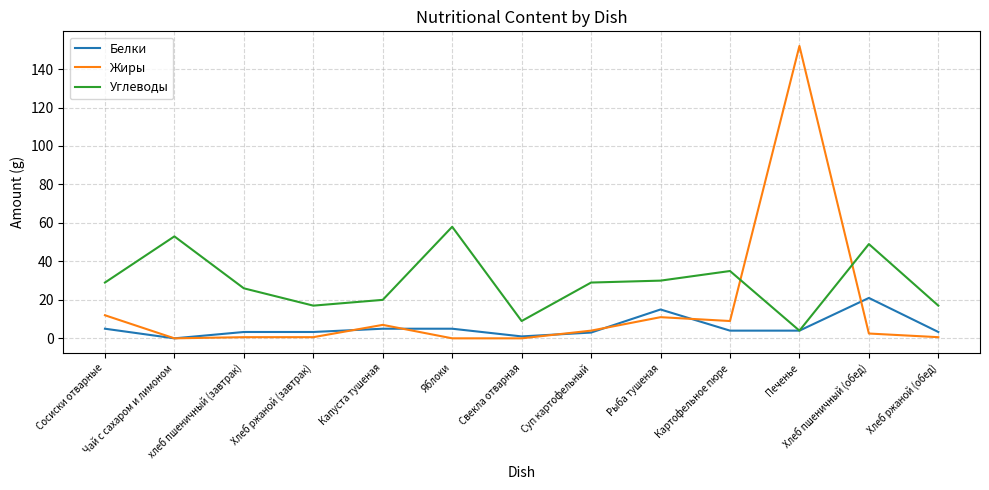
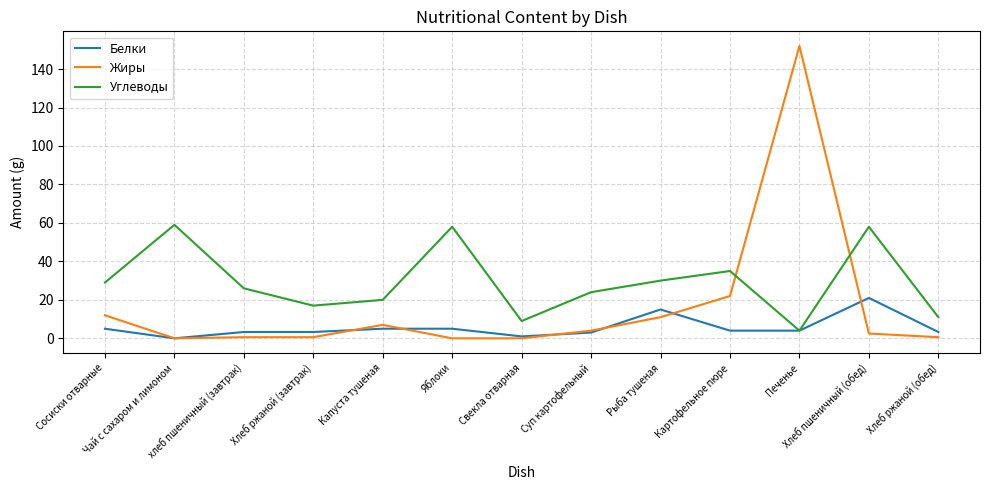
  {
    "Белки": {
      "Сосиски отварные": 5,
      "хлеб пшеничный (завтрак)": 3,
      "Хлеб ржаной (завтрак)": 3,
      "Капуста тушеная": 5,
      "Яблоки": 5,
      "Рыба тушеная": 15,
      "Картофельное пюре": 4,
      "Хлеб пшеничный (обед)": 21,
      "Хлеб ржаной (обед)": 3
    },
    "Жиры": {
      "Сосиски отварные": 12,
      "хлеб пшеничный (завтрак)": 1,
      "Хлеб ржаной (завтрак)": 1,
      "Капуста тушеная": 7,
      "Яблоки": 0,
      "Рыба тушеная": 11,
-     "Картофельное пюре": 9,
+     "Картофельное пюре": 22,
      "Печенье": 152,
      "Хлеб пшеничный (обед)": 3,
      "Хлеб ржаной (обед)": 1
    },
    "Углеводы": {
      "Сосиски отварные": 29,
-     "Чай с сахаром и лимоном": 53,
+     "Чай с сахаром и лимоном": 59,
      "хлеб пшеничный (завтрак)": 26,
      "Хлеб ржаной (завтрак)": 17,
      "Капуста тушеная": 20,
      "Яблоки": 58,
      "Свекла отварная": 9,
-     "Суп картофельный": 29,
+     "Суп картофельный": 24,
      "Рыба тушеная": 30,
      "Картофельное пюре": 35,
-     "Хлеб пшеничный (обед)": 49,
-     "Хлеб ржаной (обед)": 17
+     "Хлеб пшеничный (обед)": 58,
+     "Хлеб ржаной (обед)": 11
    }
  }
